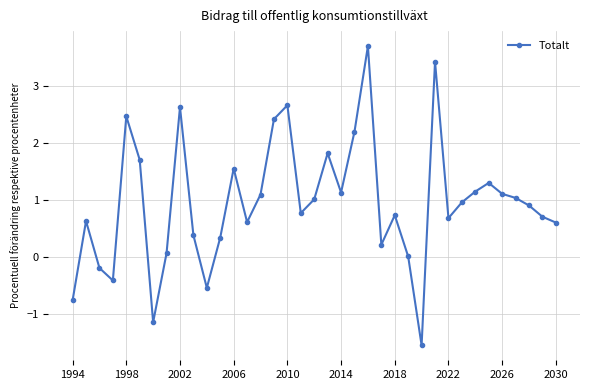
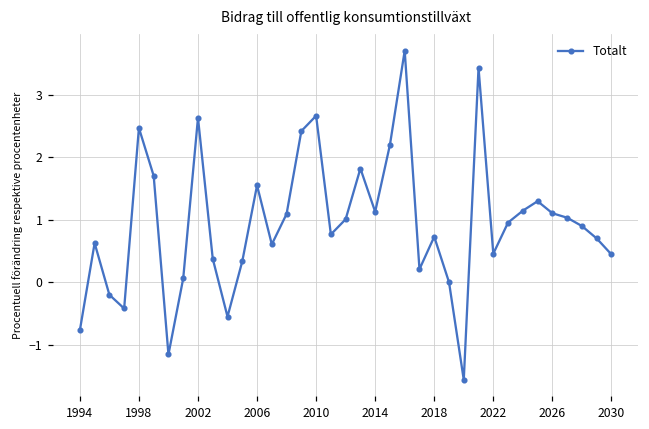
  {
    "1994": -0.8,
    "1998": 2.5,
    "2002": 2.6,
    "2006": 1.6,
    "2010": 2.7,
    "2014": 1.1,
    "2018": 0.7,
-   "2022": 0.7,
+   "2022": 0.5,
    "2026": 1.1,
-   "2030": 0.6
+   "2030": 0.4
  }
